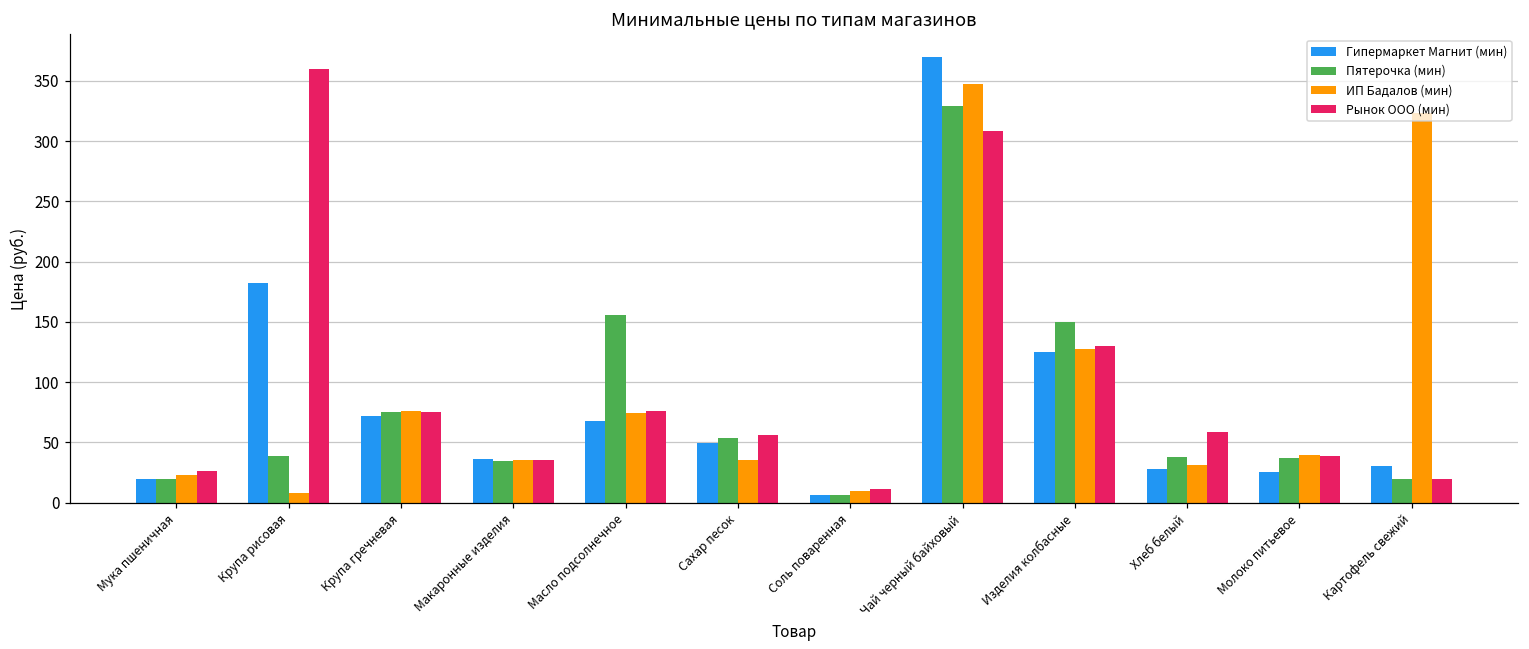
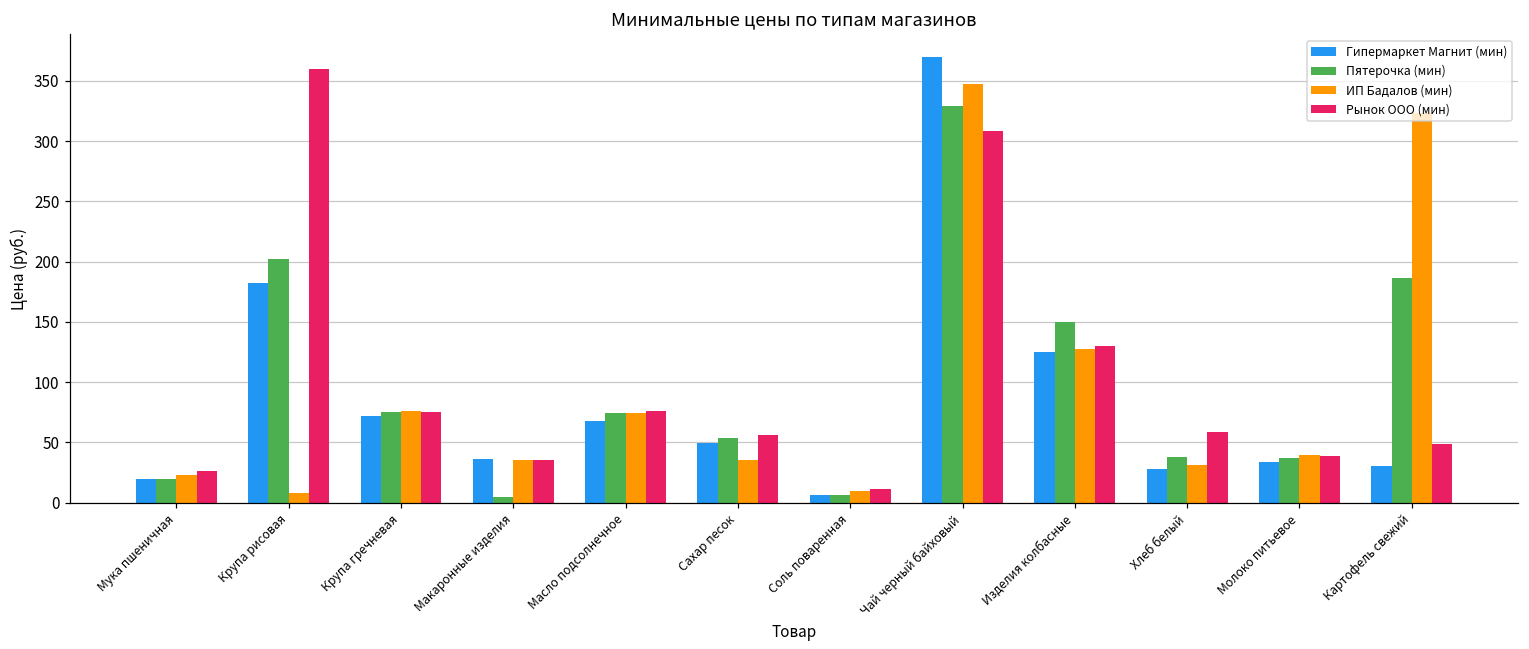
  {
    "Гипермаркет Магнит (мин)": {
      "Мука пшеничная": 20,
      "Крупа рисовая": 182,
      "Крупа гречневая": 72,
      "Макаронные изделия": 36,
      "Масло подсолнечное": 68,
      "Сахар песок": 50,
      "Соль поваренная": 6,
      "Чай черный байховый": 370,
      "Изделия колбасные": 125,
      "Хлеб белый": 28,
-     "Молоко питьевое": 25,
+     "Молоко питьевое": 34,
      "Картофель свежий": 30
    },
    "Пятерочка (мин)": {
      "Мука пшеничная": 20,
-     "Крупа рисовая": 38,
+     "Крупа рисовая": 202,
      "Крупа гречневая": 75,
-     "Макаронные изделия": 35,
-     "Масло подсолнечное": 156,
+     "Макаронные изделия": 5,
+     "Масло подсолнечное": 75,
      "Сахар песок": 54,
      "Соль поваренная": 6,
      "Чай черный байховый": 330,
      "Изделия колбасные": 150,
      "Хлеб белый": 38,
      "Молоко питьевое": 37,
-     "Картофель свежий": 20
+     "Картофель свежий": 186
    },
    "ИП Бадалов (мин)": {
      "Мука пшеничная": 23,
      "Крупа рисовая": 8,
      "Крупа гречневая": 76,
      "Макаронные изделия": 36,
      "Масло подсолнечное": 75,
      "Сахар песок": 36,
      "Соль поваренная": 9,
      "Чай черный байховый": 347,
      "Изделия колбасные": 127,
      "Хлеб белый": 31,
      "Молоко питьевое": 39
    },
    "Рынок ООО (мин)": {
      "Мука пшеничная": 26,
      "Крупа рисовая": 360,
      "Крупа гречневая": 75,
      "Макаронные изделия": 35,
      "Масло подсолнечное": 76,
      "Сахар песок": 56,
      "Соль поваренная": 11,
      "Чай черный байховый": 308,
      "Изделия колбасные": 130,
      "Хлеб белый": 59,
      "Молоко питьевое": 39,
-     "Картофель свежий": 20
+     "Картофель свежий": 49
    }
  }
